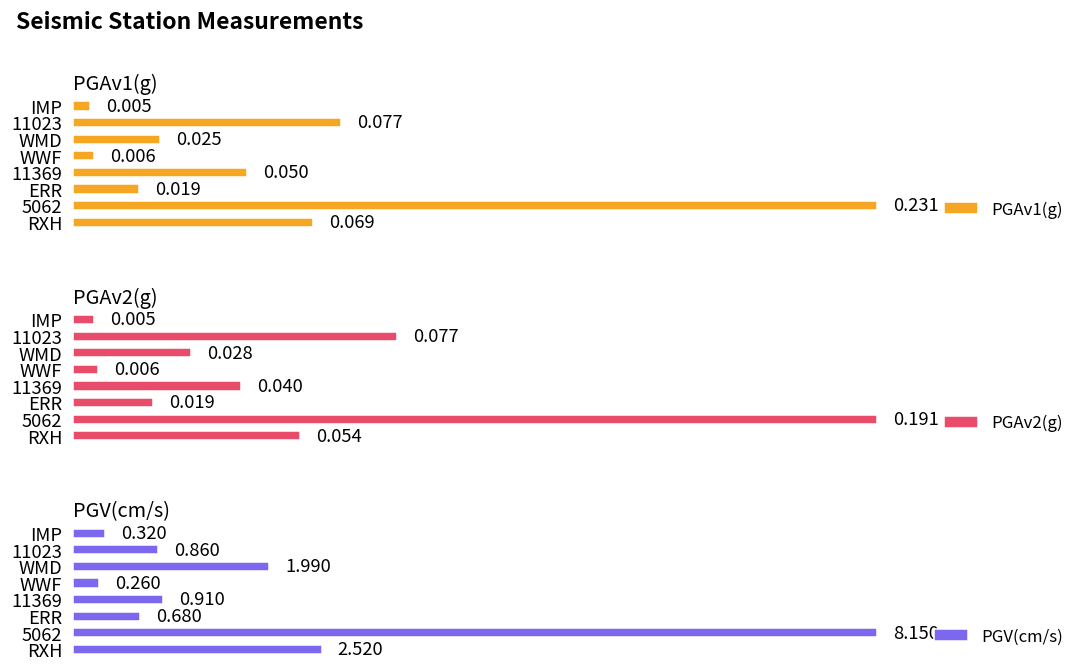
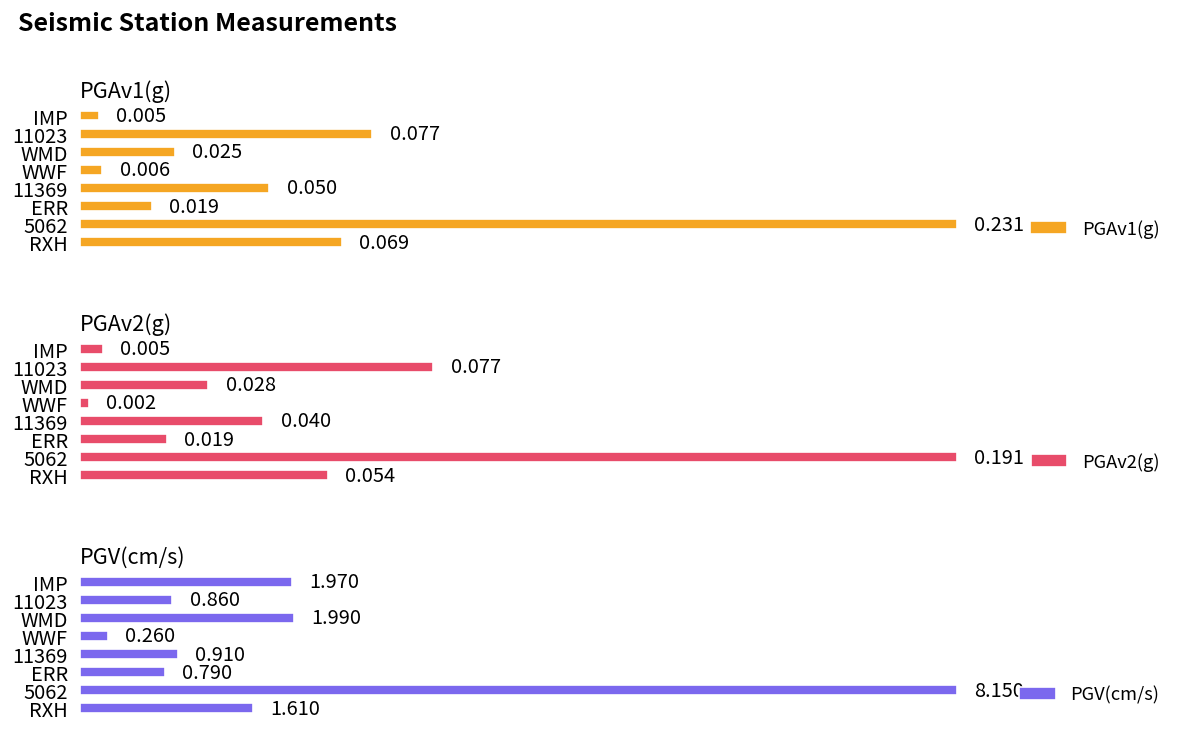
  {
    "PGAv1(g)": {
      "IMP": 0.005,
      "11023": 0.077,
      "WMD": 0.025,
      "WWF": 0.006,
      "11369": 0.050,
      "ERR": 0.019,
      "5062": 0.231,
      "RXH": 0.069
    },
    "PGAv2(g)": {
      "IMP": 0.005,
      "11023": 0.077,
      "WMD": 0.028,
-     "WWF": 0.006,
+     "WWF": 0.002,
      "11369": 0.040,
      "ERR": 0.019,
      "5062": 0.191,
      "RXH": 0.054
    },
    "PGV(cm/s)": {
-     "IMP": 0.320,
+     "IMP": 1.970,
      "11023": 0.860,
      "WMD": 1.990,
      "WWF": 0.260,
      "11369": 0.910,
-     "ERR": 0.680,
+     "ERR": 0.790,
      "5062": 8.150,
-     "RXH": 2.520
+     "RXH": 1.610
    }
  }
